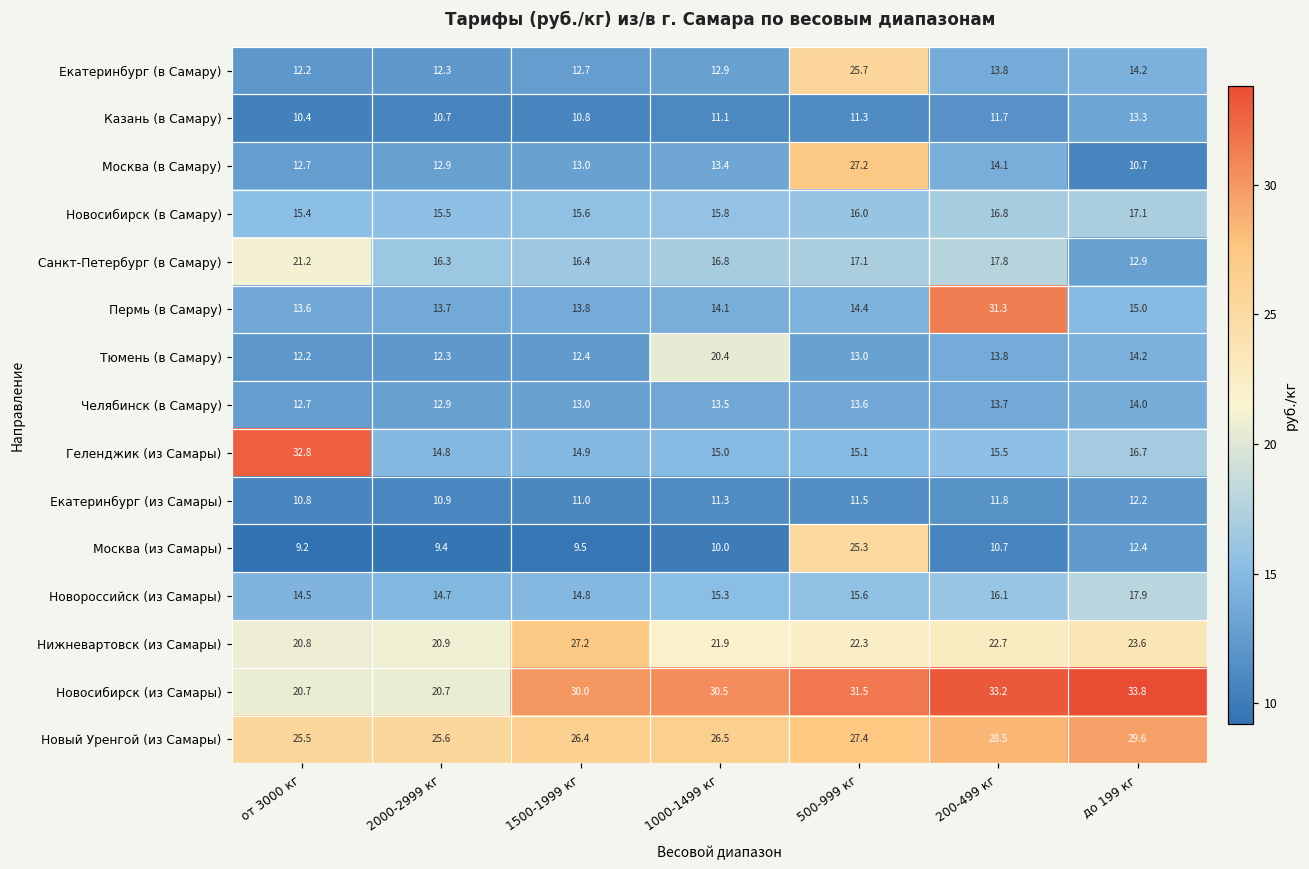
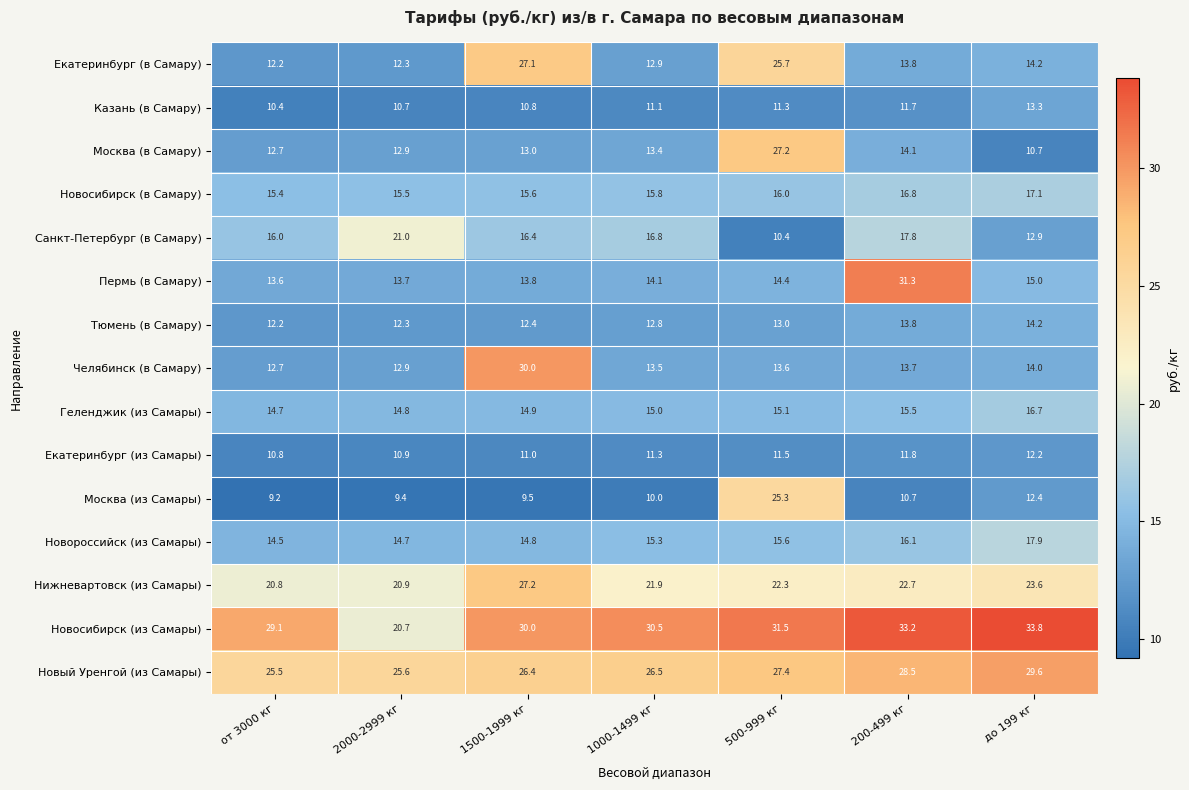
  {
    "Екатеринбург (в Самару)": {
      "от 3000 кг": 12.2,
      "2000-2999 кг": 12.3,
-     "1500-1999 кг": 12.7,
+     "1500-1999 кг": 27.1,
      "1000-1499 кг": 12.9,
      "500-999 кг": 25.7,
      "200-499 кг": 13.8,
      "до 199 кг": 14.2
    },
    "Казань (в Самару)": {
      "от 3000 кг": 10.4,
      "2000-2999 кг": 10.7,
      "1500-1999 кг": 10.8,
      "1000-1499 кг": 11.1,
      "500-999 кг": 11.3,
      "200-499 кг": 11.7,
      "до 199 кг": 13.3
    },
    "Москва (в Самару)": {
      "от 3000 кг": 12.7,
      "2000-2999 кг": 12.9,
      "1500-1999 кг": 13.0,
      "1000-1499 кг": 13.4,
      "500-999 кг": 27.2,
      "200-499 кг": 14.1,
      "до 199 кг": 10.7
    },
    "Новосибирск (в Самару)": {
      "от 3000 кг": 15.4,
      "2000-2999 кг": 15.5,
      "1500-1999 кг": 15.6,
      "1000-1499 кг": 15.8,
      "500-999 кг": 16.0,
      "200-499 кг": 16.8,
      "до 199 кг": 17.1
    },
    "Санкт-Петербург (в Самару)": {
-     "от 3000 кг": 21.2,
-     "2000-2999 кг": 16.3,
+     "от 3000 кг": 16.0,
+     "2000-2999 кг": 21.0,
      "1500-1999 кг": 16.4,
      "1000-1499 кг": 16.8,
-     "500-999 кг": 17.1,
+     "500-999 кг": 10.4,
      "200-499 кг": 17.8,
      "до 199 кг": 12.9
    },
    "Пермь (в Самару)": {
      "от 3000 кг": 13.6,
      "2000-2999 кг": 13.7,
      "1500-1999 кг": 13.8,
      "1000-1499 кг": 14.1,
      "500-999 кг": 14.4,
      "200-499 кг": 31.3,
      "до 199 кг": 15.0
    },
    "Тюмень (в Самару)": {
      "от 3000 кг": 12.2,
      "2000-2999 кг": 12.3,
      "1500-1999 кг": 12.4,
-     "1000-1499 кг": 20.4,
+     "1000-1499 кг": 12.8,
      "500-999 кг": 13.0,
      "200-499 кг": 13.8,
      "до 199 кг": 14.2
    },
    "Челябинск (в Самару)": {
      "от 3000 кг": 12.7,
      "2000-2999 кг": 12.9,
-     "1500-1999 кг": 13.0,
+     "1500-1999 кг": 30.0,
      "1000-1499 кг": 13.5,
      "500-999 кг": 13.6,
      "200-499 кг": 13.7,
      "до 199 кг": 14.0
    },
    "Геленджик (из Самары)": {
-     "от 3000 кг": 32.8,
+     "от 3000 кг": 14.7,
      "2000-2999 кг": 14.8,
      "1500-1999 кг": 14.9,
      "1000-1499 кг": 15.0,
      "500-999 кг": 15.1,
      "200-499 кг": 15.5,
      "до 199 кг": 16.7
    },
    "Екатеринбург (из Самары)": {
      "от 3000 кг": 10.8,
      "2000-2999 кг": 10.9,
      "1500-1999 кг": 11.0,
      "1000-1499 кг": 11.3,
      "500-999 кг": 11.5,
      "200-499 кг": 11.8,
      "до 199 кг": 12.2
    },
    "Москва (из Самары)": {
      "от 3000 кг": 9.2,
      "2000-2999 кг": 9.4,
      "1500-1999 кг": 9.5,
      "1000-1499 кг": 10.0,
      "500-999 кг": 25.3,
      "200-499 кг": 10.7,
      "до 199 кг": 12.4
    },
    "Новороссийск (из Самары)": {
      "от 3000 кг": 14.5,
      "2000-2999 кг": 14.7,
      "1500-1999 кг": 14.8,
      "1000-1499 кг": 15.3,
      "500-999 кг": 15.6,
      "200-499 кг": 16.1,
      "до 199 кг": 17.9
    },
    "Нижневартовск (из Самары)": {
      "от 3000 кг": 20.8,
      "2000-2999 кг": 20.9,
      "1500-1999 кг": 27.2,
      "1000-1499 кг": 21.9,
      "500-999 кг": 22.3,
      "200-499 кг": 22.7,
      "до 199 кг": 23.6
    },
    "Новосибирск (из Самары)": {
-     "от 3000 кг": 20.7,
+     "от 3000 кг": 29.1,
      "2000-2999 кг": 20.7,
      "1500-1999 кг": 30.0,
      "1000-1499 кг": 30.5,
      "500-999 кг": 31.5,
      "200-499 кг": 33.2,
      "до 199 кг": 33.8
    },
    "Новый Уренгой (из Самары)": {
      "от 3000 кг": 25.5,
      "2000-2999 кг": 25.6,
      "1500-1999 кг": 26.4,
      "1000-1499 кг": 26.5,
      "500-999 кг": 27.4,
      "200-499 кг": 28.5,
      "до 199 кг": 29.6
    }
  }
